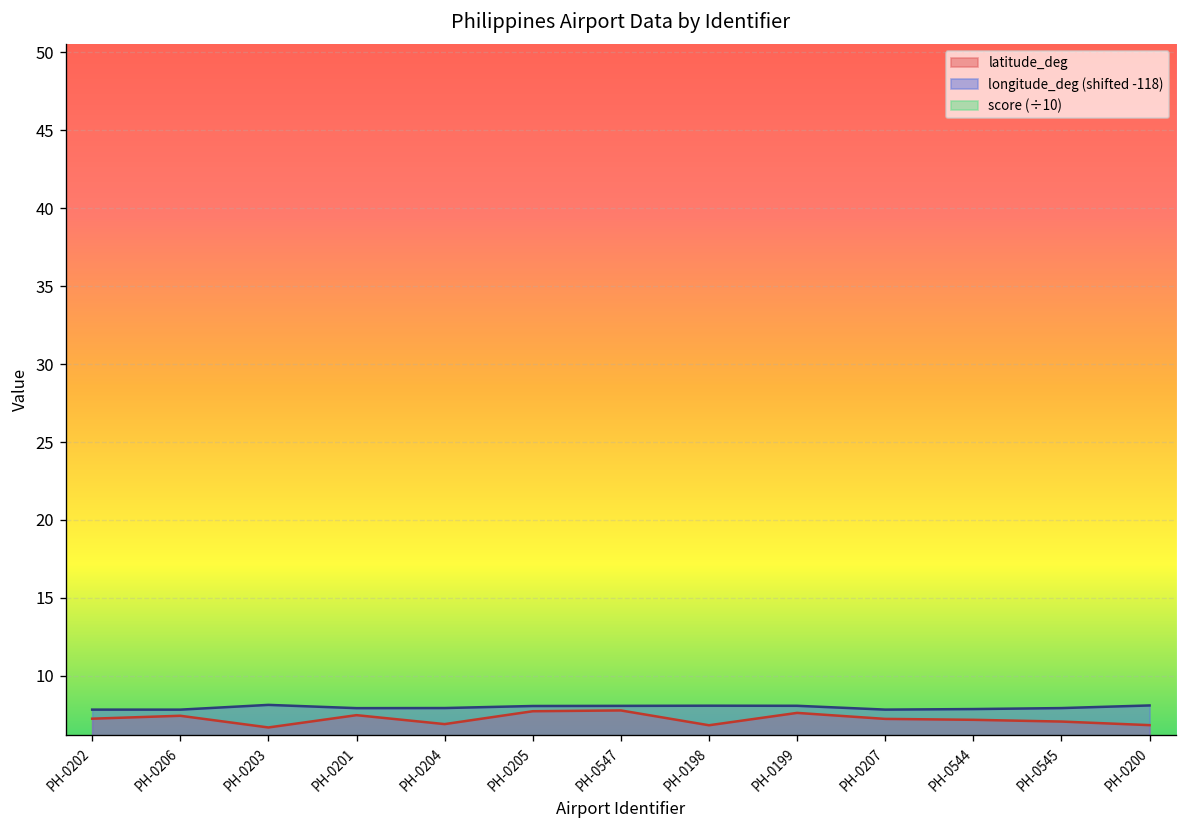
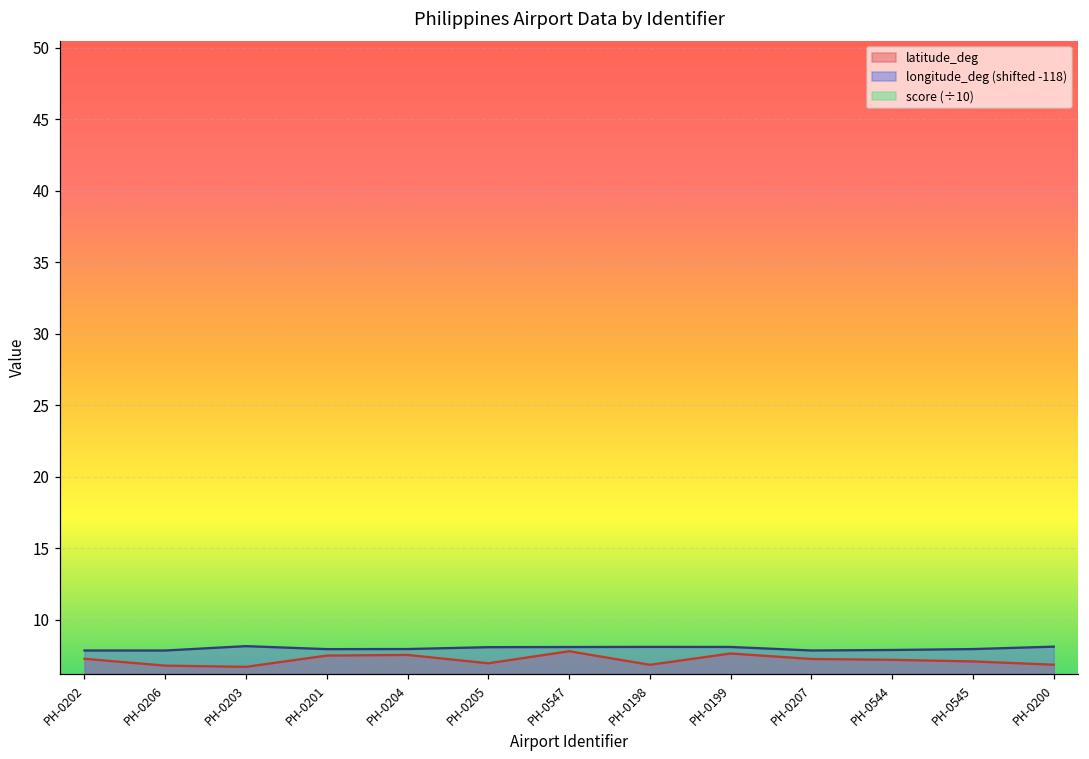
  {
    "latitude_deg": {
      "PH-0202": 7.3,
-     "PH-0206": 7.4,
+     "PH-0206": 6.8,
      "PH-0203": 6.7,
      "PH-0201": 7.5,
-     "PH-0204": 6.9,
-     "PH-0205": 7.7,
+     "PH-0204": 7.5,
+     "PH-0205": 6.9,
      "PH-0547": 7.8,
      "PH-0198": 6.8,
      "PH-0199": 7.6,
      "PH-0207": 7.2,
      "PH-0544": 7.2,
      "PH-0545": 7.1,
      "PH-0200": 6.8
    },
    "longitude_deg (shifted -118)": {
      "PH-0202": 7.8,
      "PH-0206": 7.8,
      "PH-0203": 8.1,
      "PH-0201": 7.9,
      "PH-0204": 7.9,
      "PH-0205": 8.1,
      "PH-0547": 8.1,
      "PH-0198": 8.1,
      "PH-0199": 8.1,
      "PH-0207": 7.8,
      "PH-0544": 7.9,
      "PH-0545": 7.9,
      "PH-0200": 8.1
    }
  }
